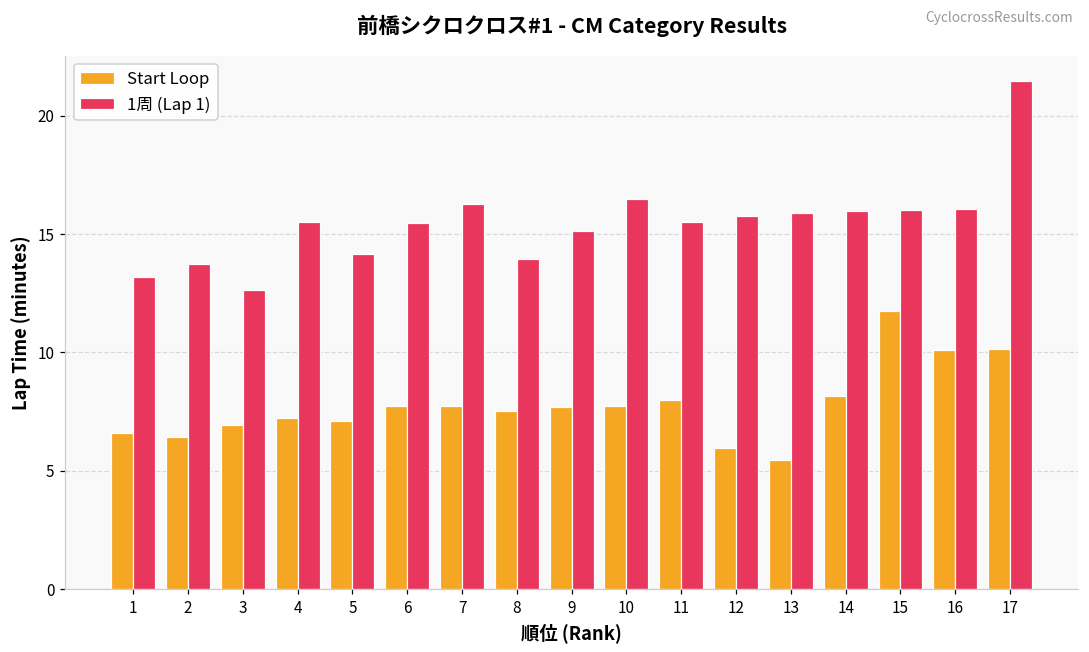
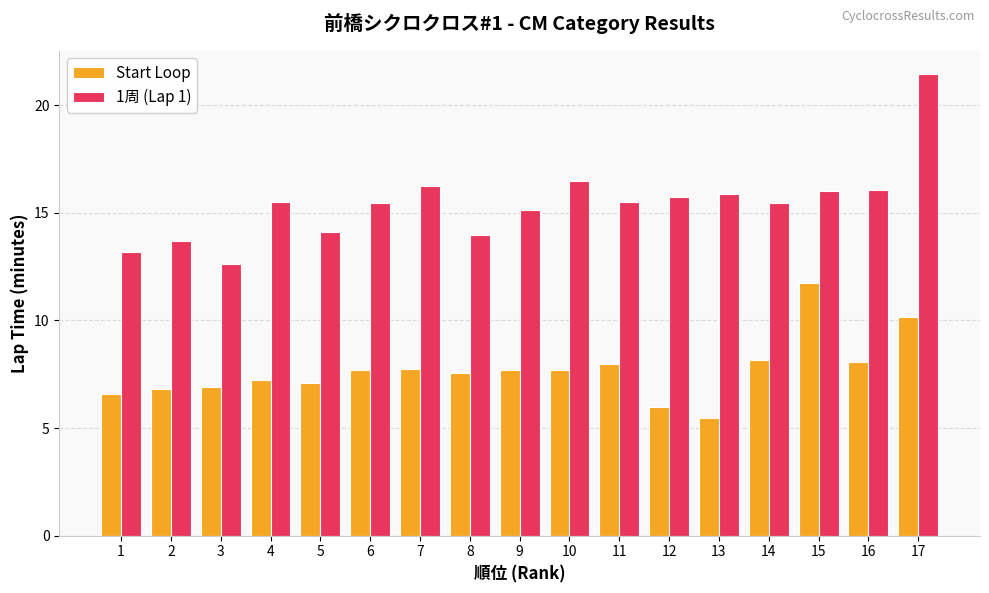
  {
    "Start Loop": {
      "1": 6.6,
-     "2": 6.4,
+     "2": 6.8,
      "3": 6.9,
      "4": 7.2,
      "5": 7.1,
      "6": 7.7,
      "7": 7.7,
      "8": 7.5,
      "9": 7.7,
      "10": 7.7,
      "11": 8.0,
      "12": 6.0,
      "13": 5.5,
      "14": 8.2,
      "15": 11.7,
-     "16": 10.1,
+     "16": 8.1,
      "17": 10.1
    },
    "1周 (Lap 1)": {
      "1": 13.2,
      "2": 13.7,
      "3": 12.6,
      "4": 15.5,
      "5": 14.1,
      "6": 15.4,
      "7": 16.2,
      "8": 14.0,
      "9": 15.1,
      "10": 16.5,
      "11": 15.5,
      "12": 15.7,
      "13": 15.9,
-     "14": 16.0,
+     "14": 15.5,
      "15": 16.0,
      "16": 16.1,
      "17": 21.5
    }
  }
